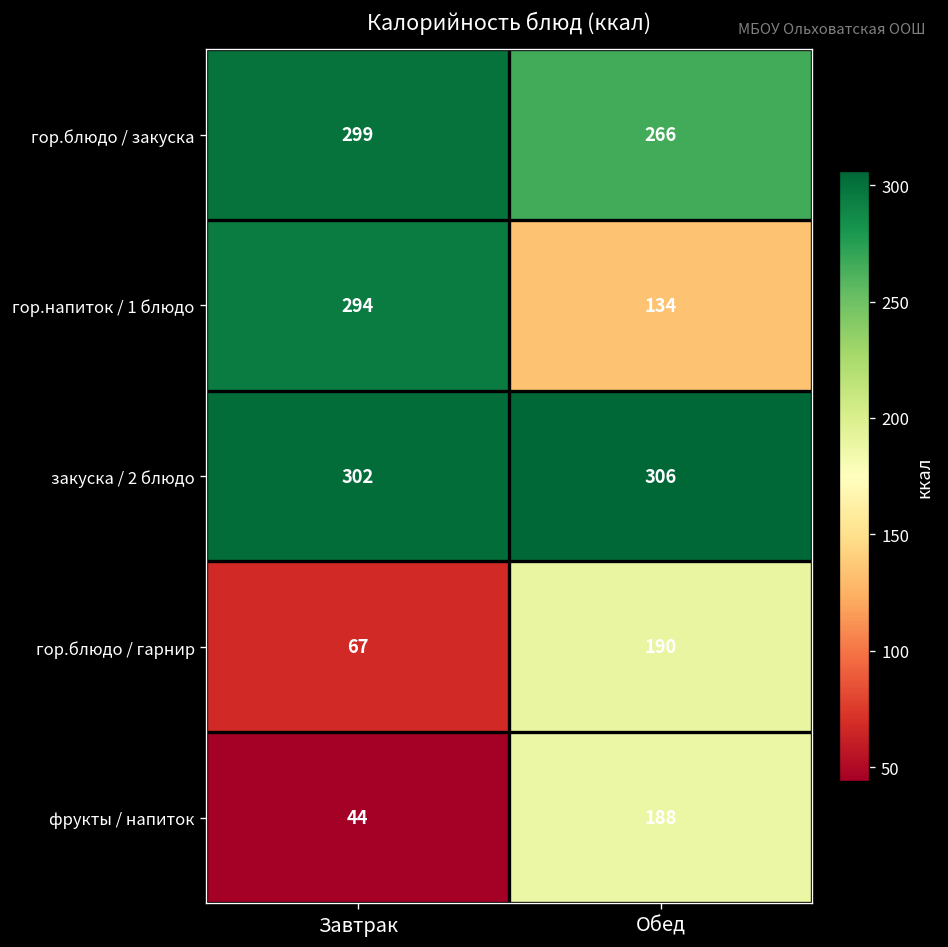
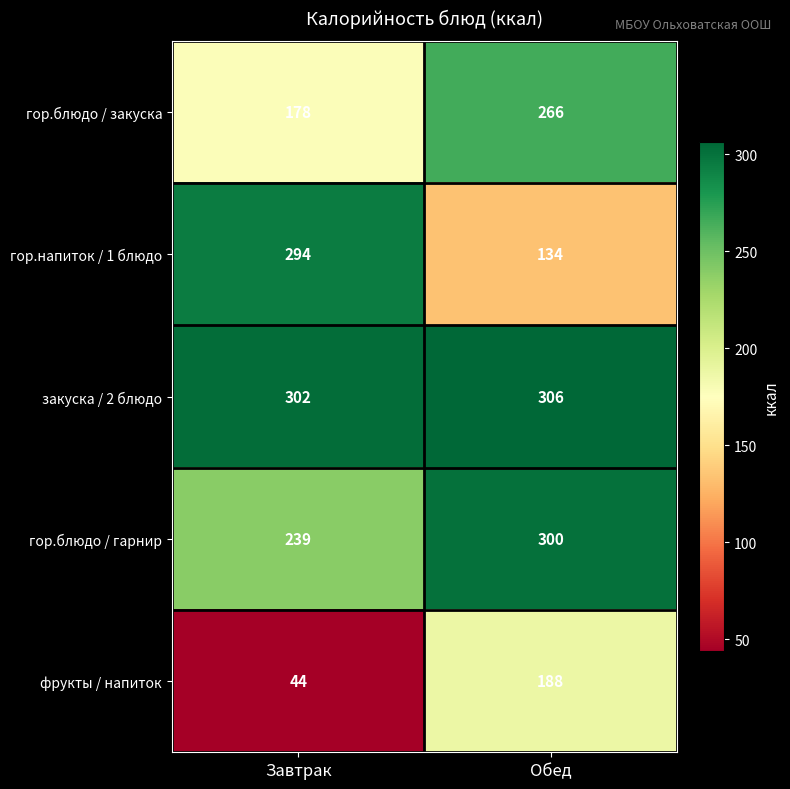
  {
    "гор.блюдо / закуска": {
-     "Завтрак": 299,
+     "Завтрак": 178,
      "Обед": 266
    },
    "гор.напиток / 1 блюдо": {
      "Завтрак": 294,
      "Обед": 134
    },
    "закуска / 2 блюдо": {
      "Завтрак": 302,
      "Обед": 306
    },
    "гор.блюдо / гарнир": {
-     "Завтрак": 67,
-     "Обед": 190
+     "Завтрак": 239,
+     "Обед": 300
    },
    "фрукты / напиток": {
      "Завтрак": 44,
      "Обед": 188
    }
  }
